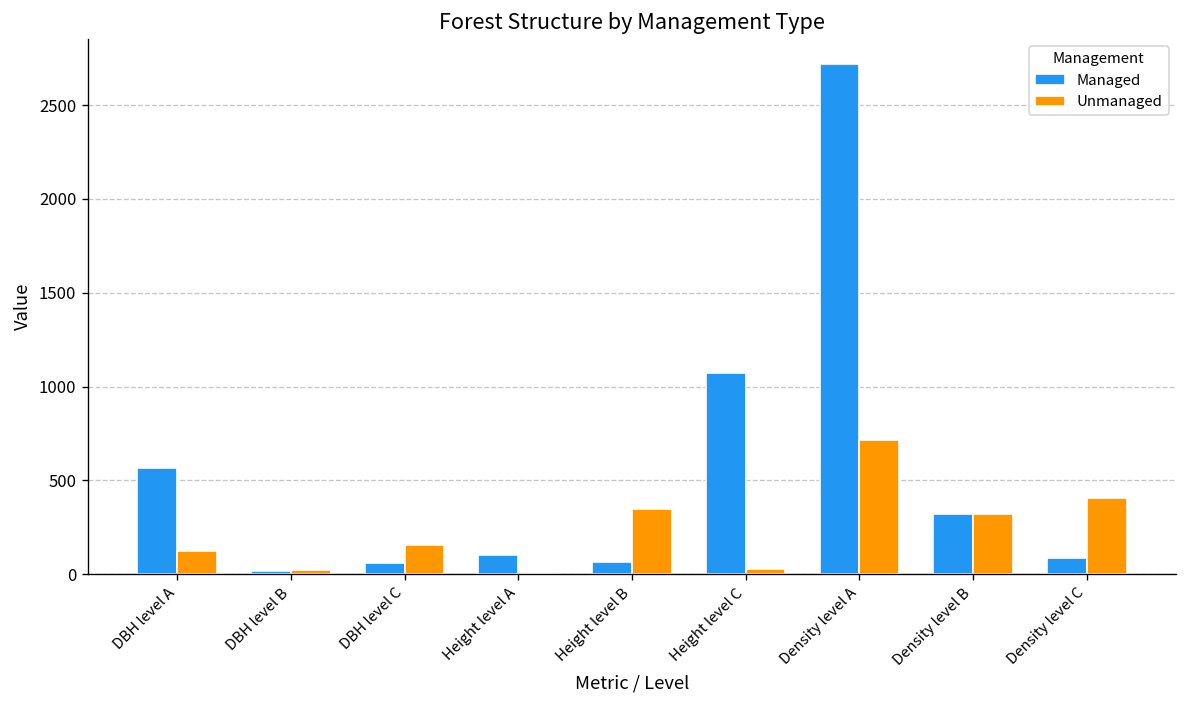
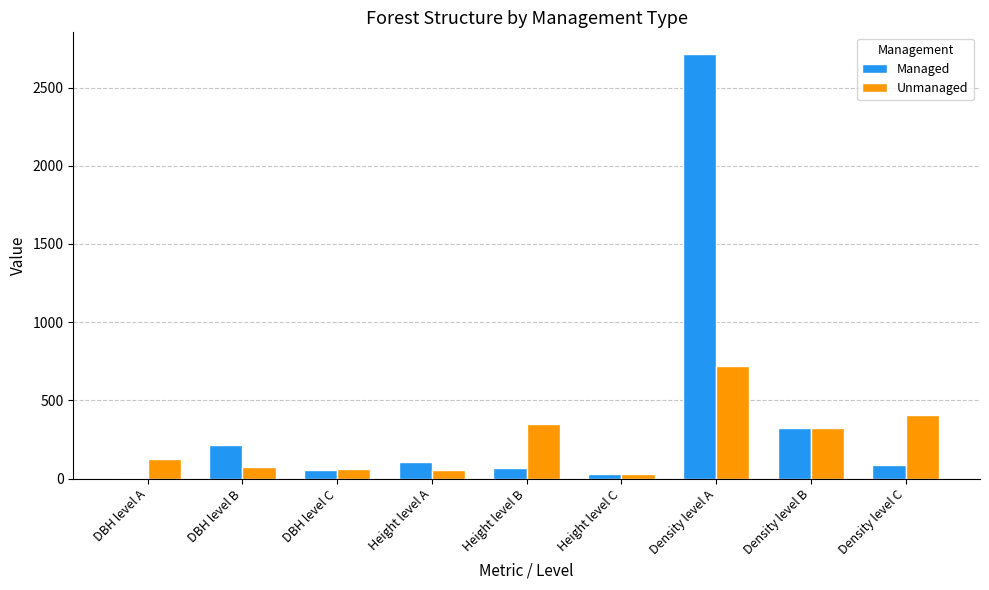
  {
    "Managed": {
-     "DBH level A": 570,
-     "DBH level B": 20,
+     "DBH level A": 0,
+     "DBH level B": 220,
      "DBH level C": 60,
      "Height level A": 100,
      "Height level B": 70,
-     "Height level C": 1070,
+     "Height level C": 30,
      "Density level A": 2720,
      "Density level B": 320,
      "Density level C": 90
    },
    "Unmanaged": {
      "DBH level A": 130,
-     "DBH level B": 20,
-     "DBH level C": 160,
-     "Height level A": 0,
+     "DBH level B": 70,
+     "DBH level C": 60,
+     "Height level A": 60,
      "Height level B": 350,
      "Height level C": 30,
      "Density level A": 720,
      "Density level B": 320,
      "Density level C": 400
    }
  }
